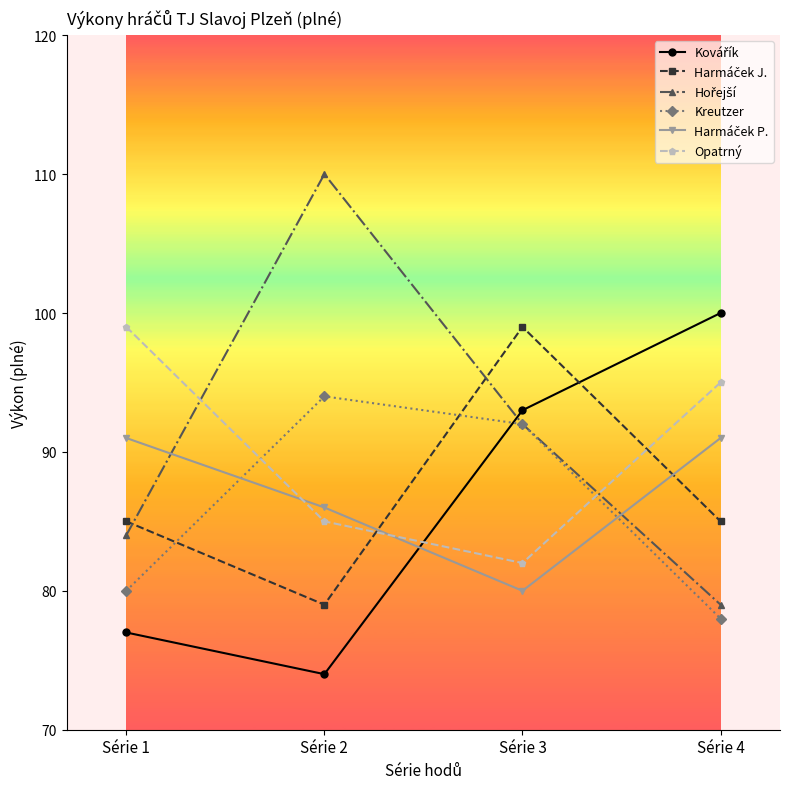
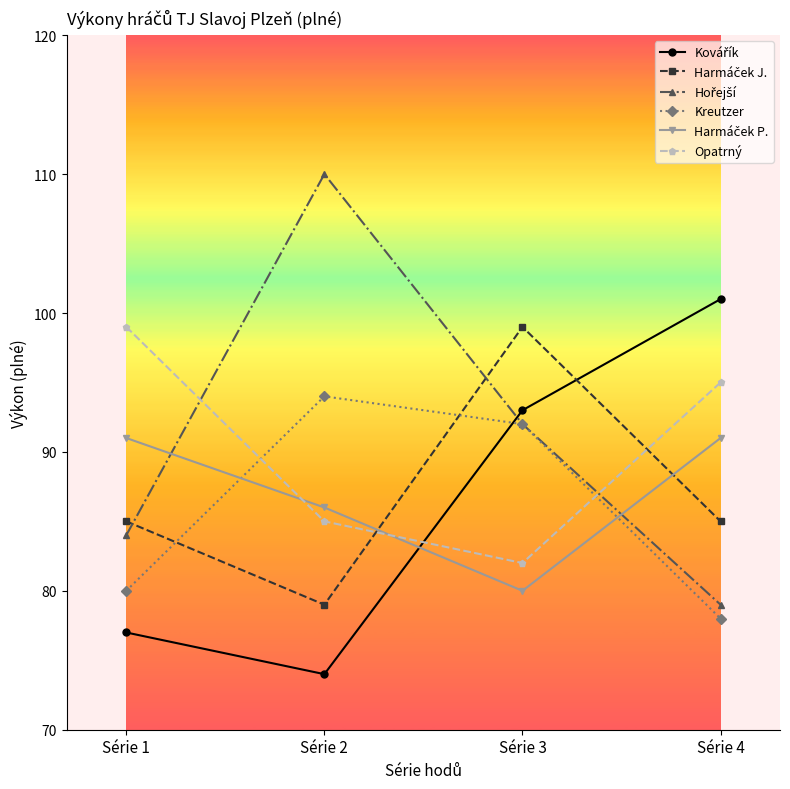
  {
    "Kovářík": {
      "Série 1": 77,
      "Série 2": 74,
      "Série 3": 93,
-     "Série 4": 100
+     "Série 4": 101
    }
  }
